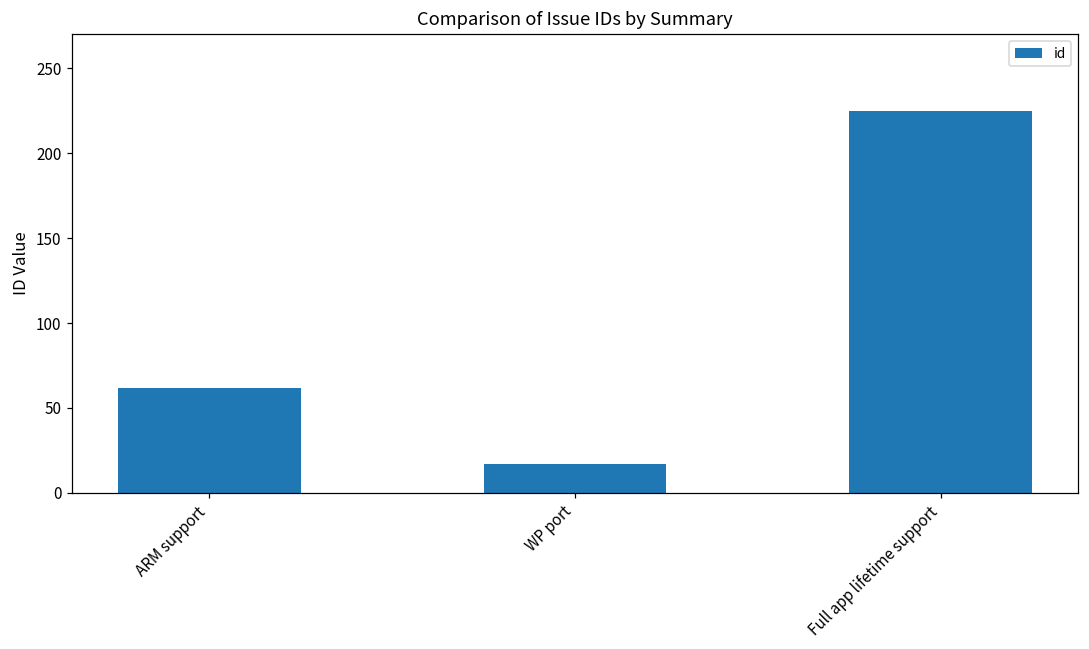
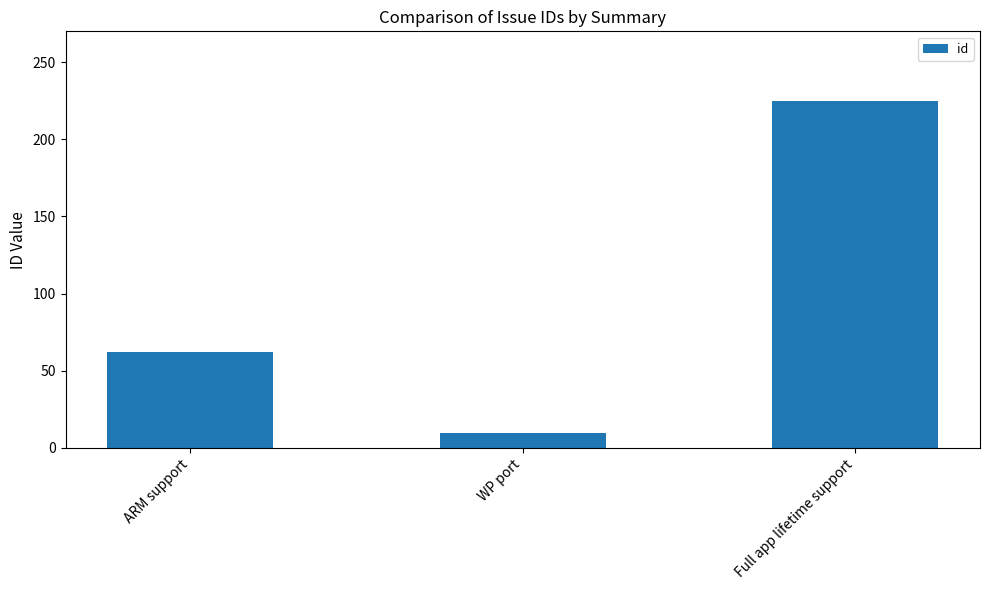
  {
    "ARM support": 62,
-   "WP port": 17,
+   "WP port": 10,
    "Full app lifetime support": 225
  }
